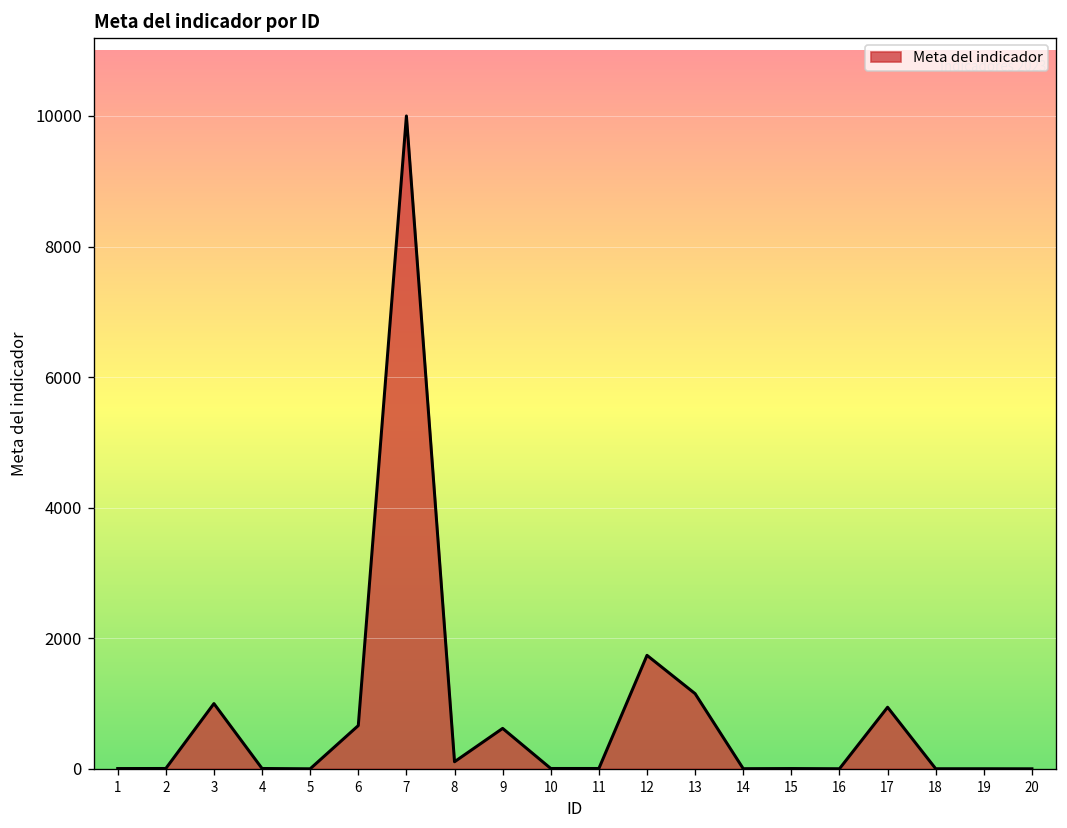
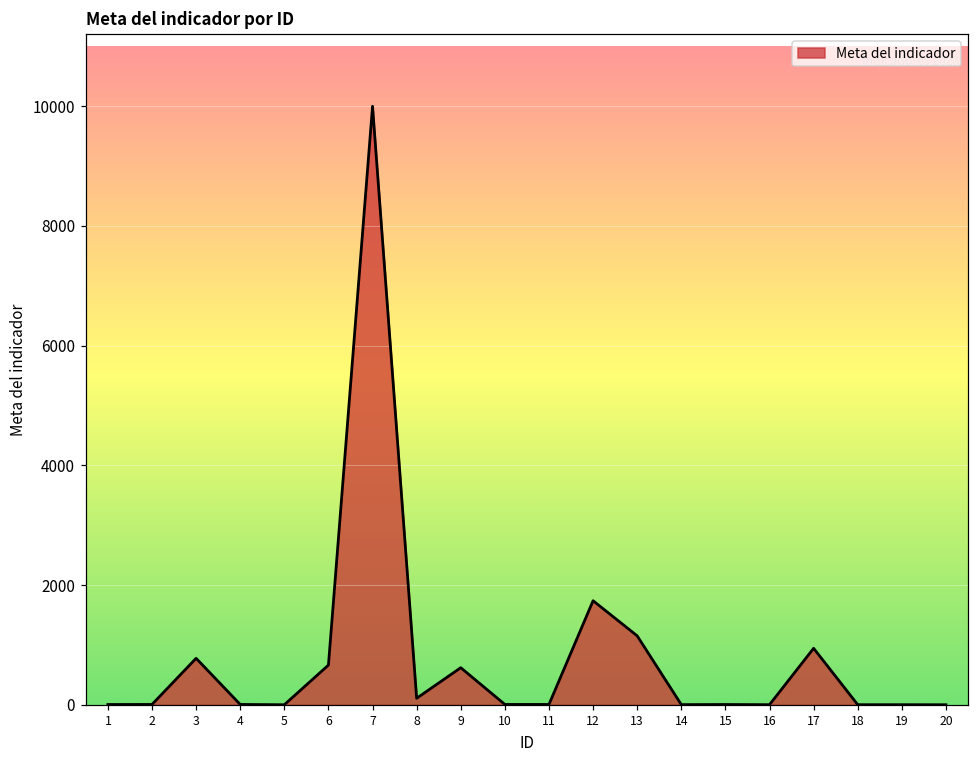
  {
    "1": 0,
    "2": 0,
-   "3": 1000,
+   "3": 800,
    "4": 0,
    "5": 0,
    "6": 700,
    "7": 10000,
    "8": 100,
    "9": 600,
    "10": 0,
    "11": 0,
    "12": 1700,
    "13": 1200,
    "14": 0,
    "15": 0,
    "16": 0,
    "17": 900,
    "18": 0,
    "19": 0,
    "20": 0
  }
